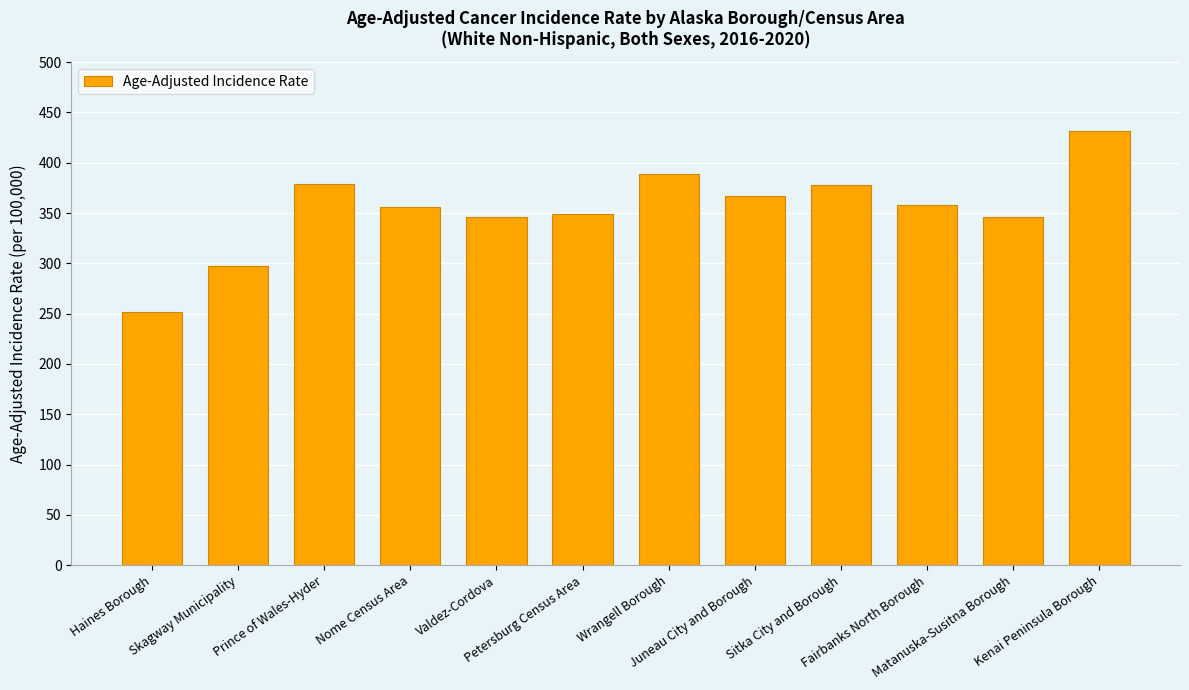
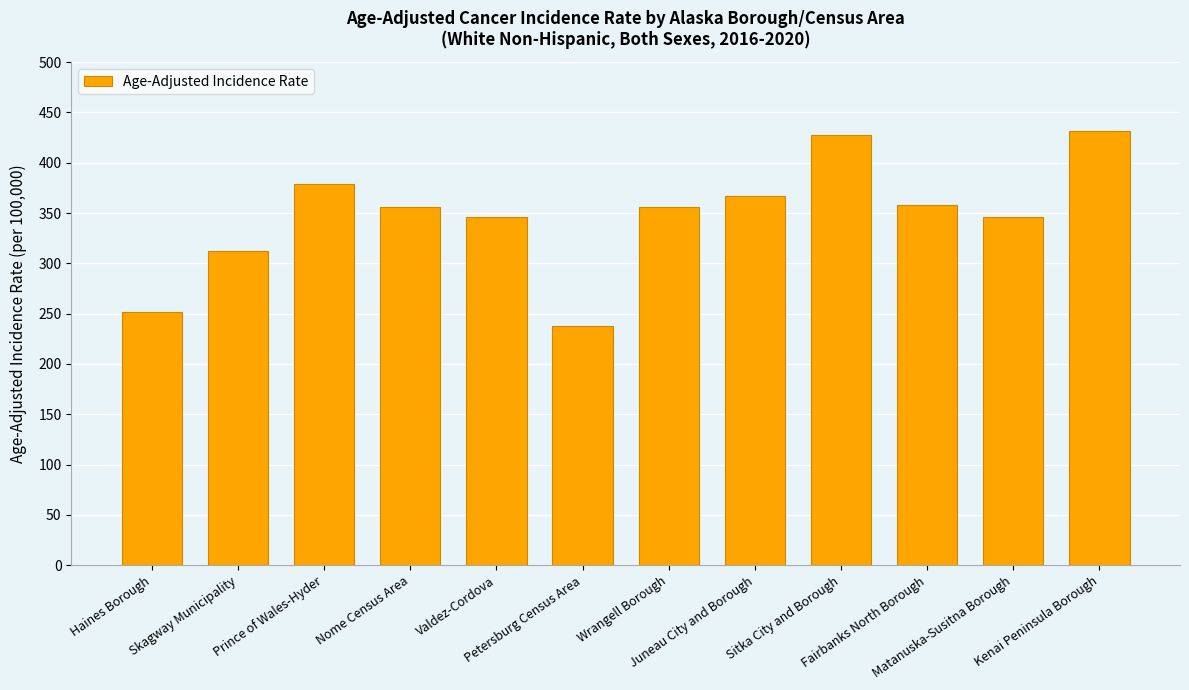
  {
    "Haines Borough": 252,
-   "Skagway Municipality": 297,
+   "Skagway Municipality": 312,
    "Prince of Wales-Hyder": 378,
    "Nome Census Area": 356,
    "Valdez-Cordova": 346,
-   "Petersburg Census Area": 350,
-   "Wrangell Borough": 389,
+   "Petersburg Census Area": 238,
+   "Wrangell Borough": 356,
    "Juneau City and Borough": 367,
-   "Sitka City and Borough": 378,
+   "Sitka City and Borough": 428,
    "Fairbanks North Borough": 358,
    "Matanuska-Susitna Borough": 346,
    "Kenai Peninsula Borough": 431
  }
